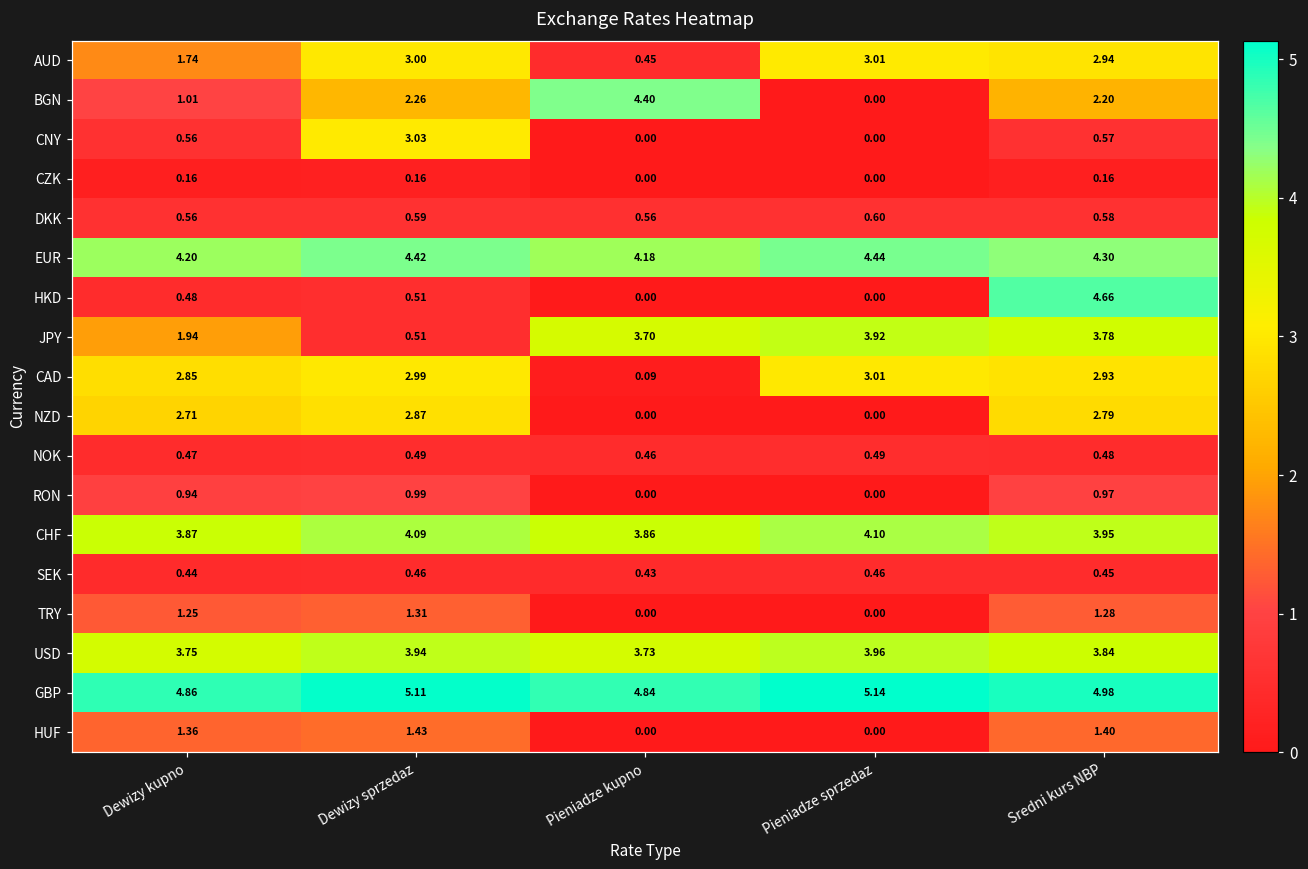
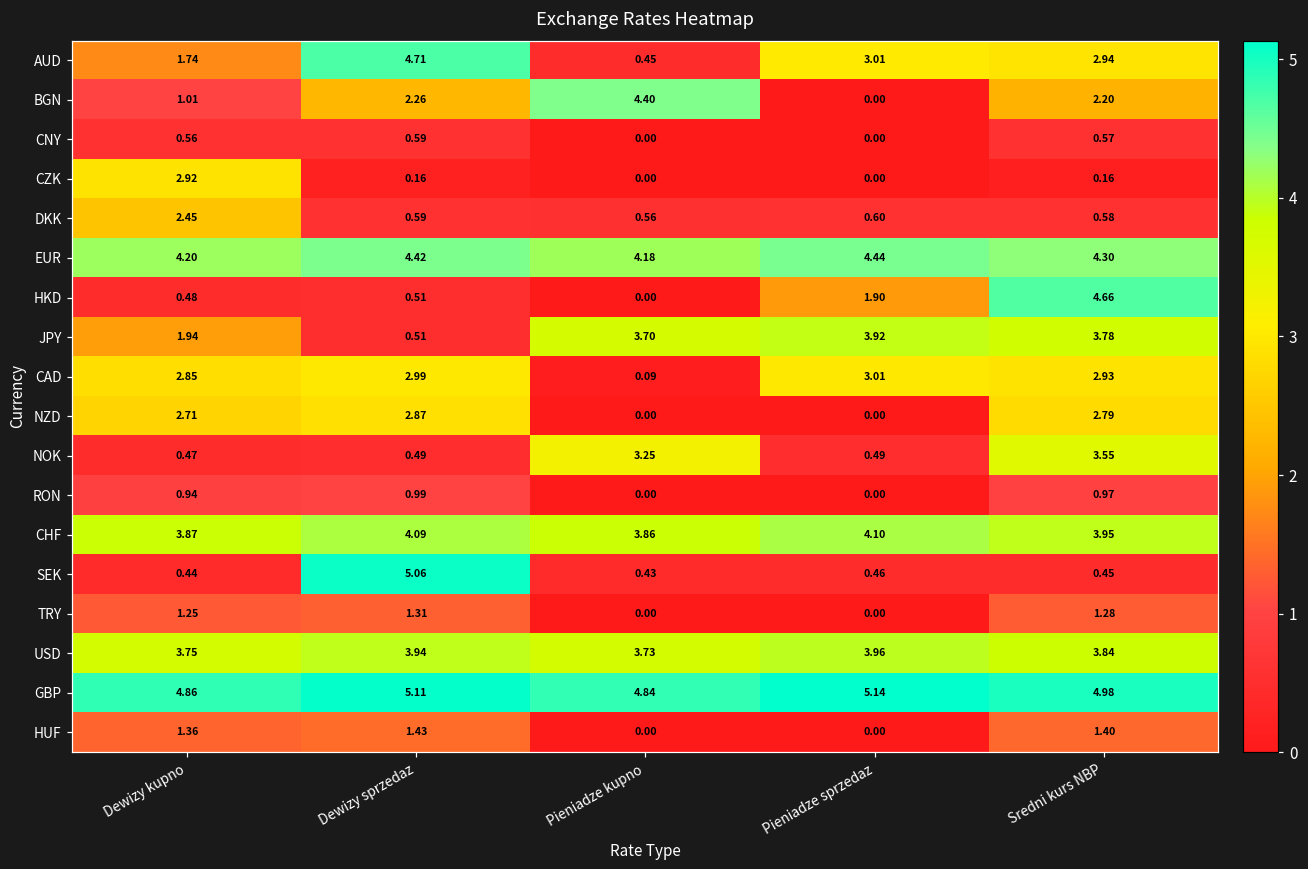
  {
    "AUD": {
      "Dewizy kupno": 1.74,
-     "Dewizy sprzedaz": 3.00,
+     "Dewizy sprzedaz": 4.71,
      "Pieniadze kupno": 0.45,
      "Pieniadze sprzedaz": 3.01,
      "Sredni kurs NBP": 2.94
    },
    "BGN": {
      "Dewizy kupno": 1.01,
      "Dewizy sprzedaz": 2.26,
      "Pieniadze kupno": 4.40,
      "Pieniadze sprzedaz": 0.00,
      "Sredni kurs NBP": 2.20
    },
    "CNY": {
      "Dewizy kupno": 0.56,
-     "Dewizy sprzedaz": 3.03,
+     "Dewizy sprzedaz": 0.59,
      "Pieniadze kupno": 0.00,
      "Pieniadze sprzedaz": 0.00,
      "Sredni kurs NBP": 0.57
    },
    "CZK": {
-     "Dewizy kupno": 0.16,
+     "Dewizy kupno": 2.92,
      "Dewizy sprzedaz": 0.16,
      "Pieniadze kupno": 0.00,
      "Pieniadze sprzedaz": 0.00,
      "Sredni kurs NBP": 0.16
    },
    "DKK": {
-     "Dewizy kupno": 0.56,
+     "Dewizy kupno": 2.45,
      "Dewizy sprzedaz": 0.59,
      "Pieniadze kupno": 0.56,
      "Pieniadze sprzedaz": 0.60,
      "Sredni kurs NBP": 0.58
    },
    "EUR": {
      "Dewizy kupno": 4.20,
      "Dewizy sprzedaz": 4.42,
      "Pieniadze kupno": 4.18,
      "Pieniadze sprzedaz": 4.44,
      "Sredni kurs NBP": 4.30
    },
    "HKD": {
      "Dewizy kupno": 0.48,
      "Dewizy sprzedaz": 0.51,
      "Pieniadze kupno": 0.00,
-     "Pieniadze sprzedaz": 0.00,
+     "Pieniadze sprzedaz": 1.90,
      "Sredni kurs NBP": 4.66
    },
    "JPY": {
      "Dewizy kupno": 1.94,
      "Dewizy sprzedaz": 0.51,
      "Pieniadze kupno": 3.70,
      "Pieniadze sprzedaz": 3.92,
      "Sredni kurs NBP": 3.78
    },
    "CAD": {
      "Dewizy kupno": 2.85,
      "Dewizy sprzedaz": 2.99,
      "Pieniadze kupno": 0.09,
      "Pieniadze sprzedaz": 3.01,
      "Sredni kurs NBP": 2.93
    },
    "NZD": {
      "Dewizy kupno": 2.71,
      "Dewizy sprzedaz": 2.87,
      "Pieniadze kupno": 0.00,
      "Pieniadze sprzedaz": 0.00,
      "Sredni kurs NBP": 2.79
    },
    "NOK": {
      "Dewizy kupno": 0.47,
      "Dewizy sprzedaz": 0.49,
-     "Pieniadze kupno": 0.46,
+     "Pieniadze kupno": 3.25,
      "Pieniadze sprzedaz": 0.49,
-     "Sredni kurs NBP": 0.48
+     "Sredni kurs NBP": 3.55
    },
    "RON": {
      "Dewizy kupno": 0.94,
      "Dewizy sprzedaz": 0.99,
      "Pieniadze kupno": 0.00,
      "Pieniadze sprzedaz": 0.00,
      "Sredni kurs NBP": 0.97
    },
    "CHF": {
      "Dewizy kupno": 3.87,
      "Dewizy sprzedaz": 4.09,
      "Pieniadze kupno": 3.86,
      "Pieniadze sprzedaz": 4.10,
      "Sredni kurs NBP": 3.95
    },
    "SEK": {
      "Dewizy kupno": 0.44,
-     "Dewizy sprzedaz": 0.46,
+     "Dewizy sprzedaz": 5.06,
      "Pieniadze kupno": 0.43,
      "Pieniadze sprzedaz": 0.46,
      "Sredni kurs NBP": 0.45
    },
    "TRY": {
      "Dewizy kupno": 1.25,
      "Dewizy sprzedaz": 1.31,
      "Pieniadze kupno": 0.00,
      "Pieniadze sprzedaz": 0.00,
      "Sredni kurs NBP": 1.28
    },
    "USD": {
      "Dewizy kupno": 3.75,
      "Dewizy sprzedaz": 3.94,
      "Pieniadze kupno": 3.73,
      "Pieniadze sprzedaz": 3.96,
      "Sredni kurs NBP": 3.84
    },
    "GBP": {
      "Dewizy kupno": 4.86,
      "Dewizy sprzedaz": 5.11,
      "Pieniadze kupno": 4.84,
      "Pieniadze sprzedaz": 5.14,
      "Sredni kurs NBP": 4.98
    },
    "HUF": {
      "Dewizy kupno": 1.36,
      "Dewizy sprzedaz": 1.43,
      "Pieniadze kupno": 0.00,
      "Pieniadze sprzedaz": 0.00,
      "Sredni kurs NBP": 1.40
    }
  }
